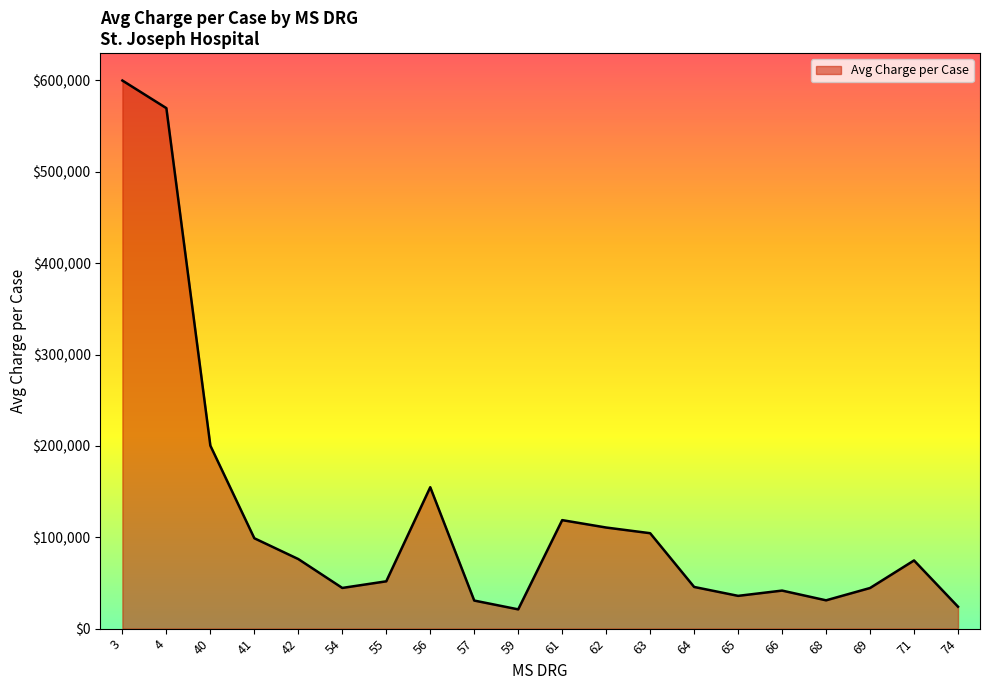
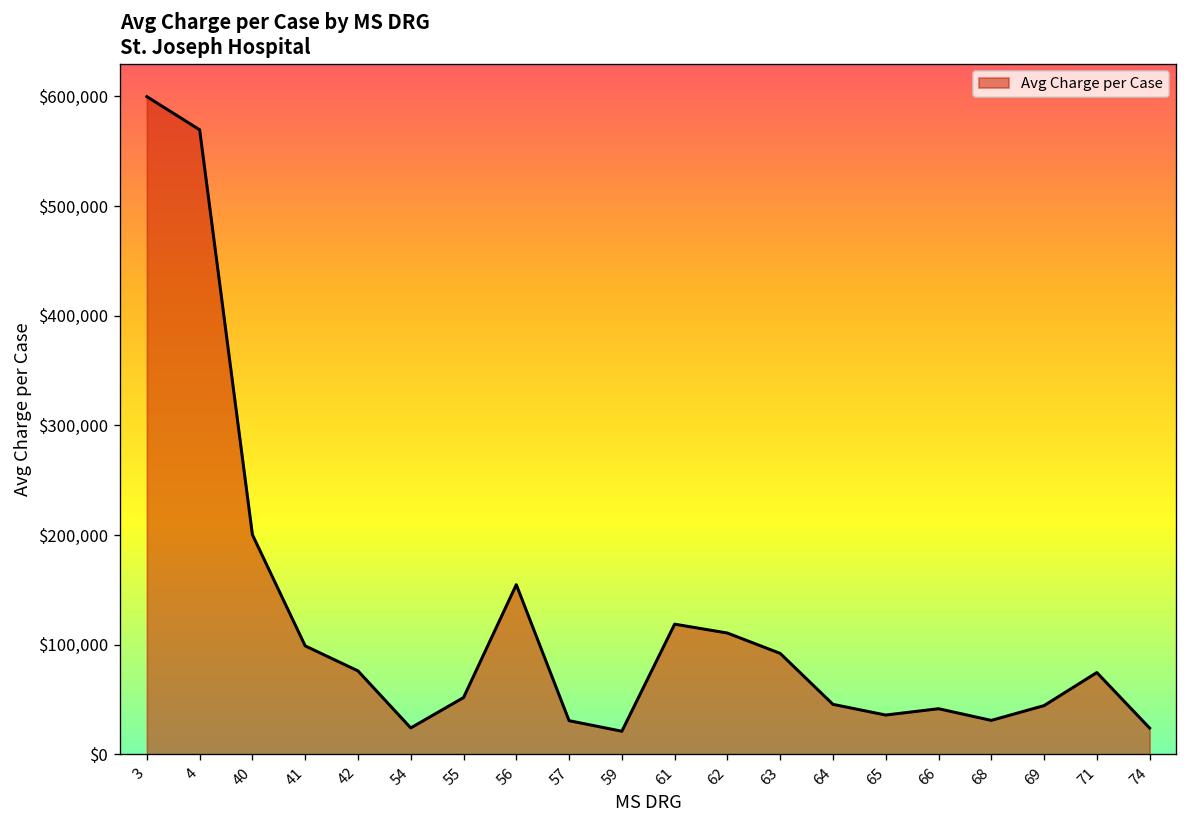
  {
    "3": "$600,000",
    "4": "$570,000",
    "40": "$200,000",
    "41": "$100,000",
    "42": "$80,000",
-   "54": "$40,000",
+   "54": "$20,000",
    "55": "$50,000",
    "56": "$150,000",
    "57": "$30,000",
    "59": "$20,000",
    "61": "$120,000",
    "62": "$110,000",
-   "63": "$100,000",
+   "63": "$90,000",
    "64": "$50,000",
    "65": "$40,000",
    "66": "$40,000",
    "68": "$30,000",
    "69": "$40,000",
    "71": "$70,000",
    "74": "$20,000"
  }
